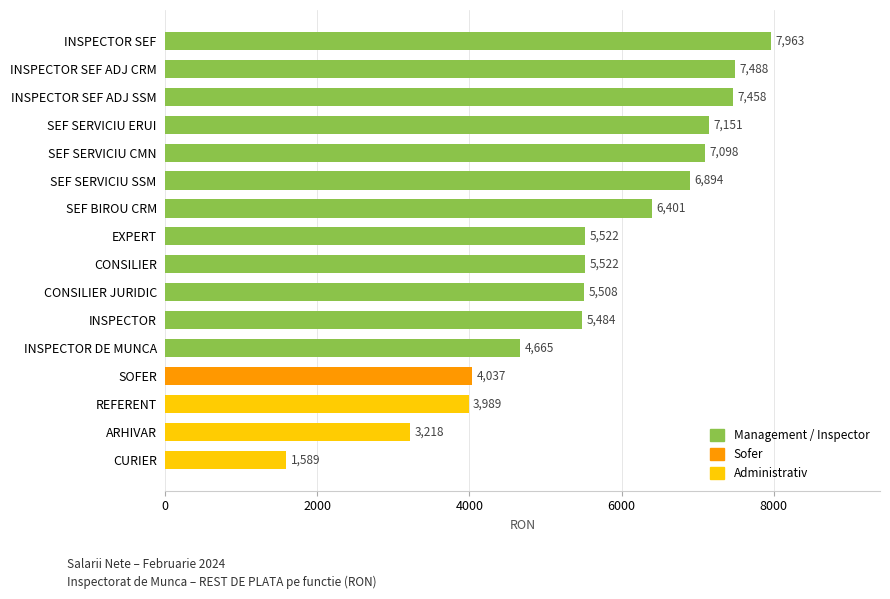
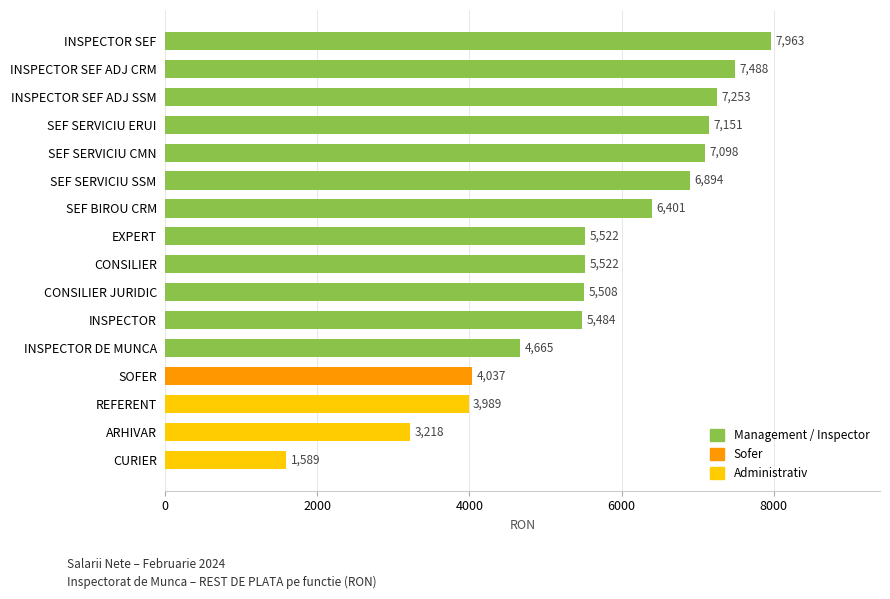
  {
    "INSPECTOR SEF": "7,963",
    "INSPECTOR SEF ADJ CRM": "7,488",
-   "INSPECTOR SEF ADJ SSM": "7,458",
+   "INSPECTOR SEF ADJ SSM": "7,253",
    "SEF SERVICIU ERUI": "7,151",
    "SEF SERVICIU CMN": "7,098",
    "SEF SERVICIU SSM": "6,894",
    "SEF BIROU CRM": "6,401",
    "EXPERT": "5,522",
    "CONSILIER": "5,522",
    "CONSILIER JURIDIC": "5,508",
    "INSPECTOR": "5,484",
    "INSPECTOR DE MUNCA": "4,665",
    "SOFER": "4,037",
    "REFERENT": "3,989",
    "ARHIVAR": "3,218",
    "CURIER": "1,589"
  }
